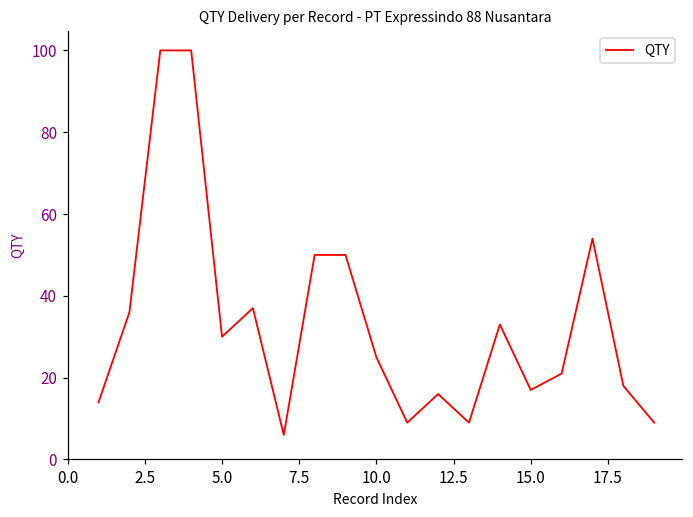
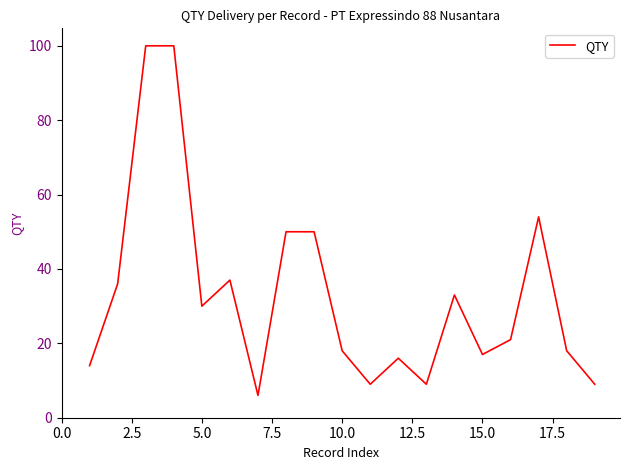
  {
    "5.0": 30,
-   "10.0": 25,
+   "10.0": 18,
    "15.0": 17
  }
